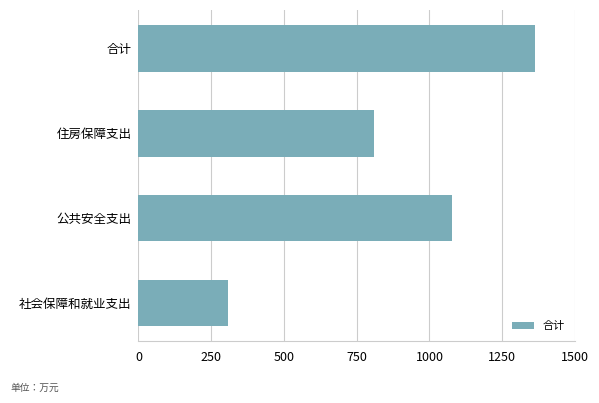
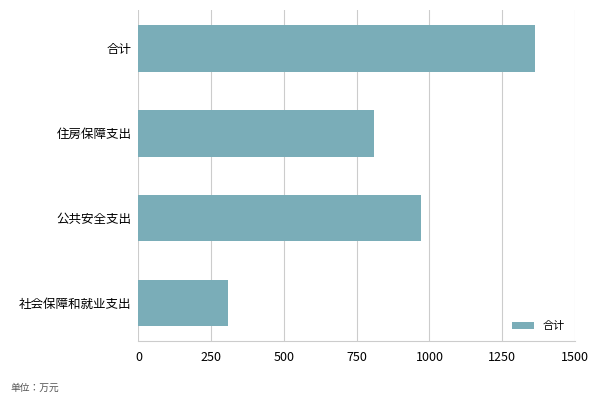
  {
    "合计": 1360,
    "住房保障支出": 810,
-   "公共安全支出": 1080,
+   "公共安全支出": 970,
    "社会保障和就业支出": 310
  }
